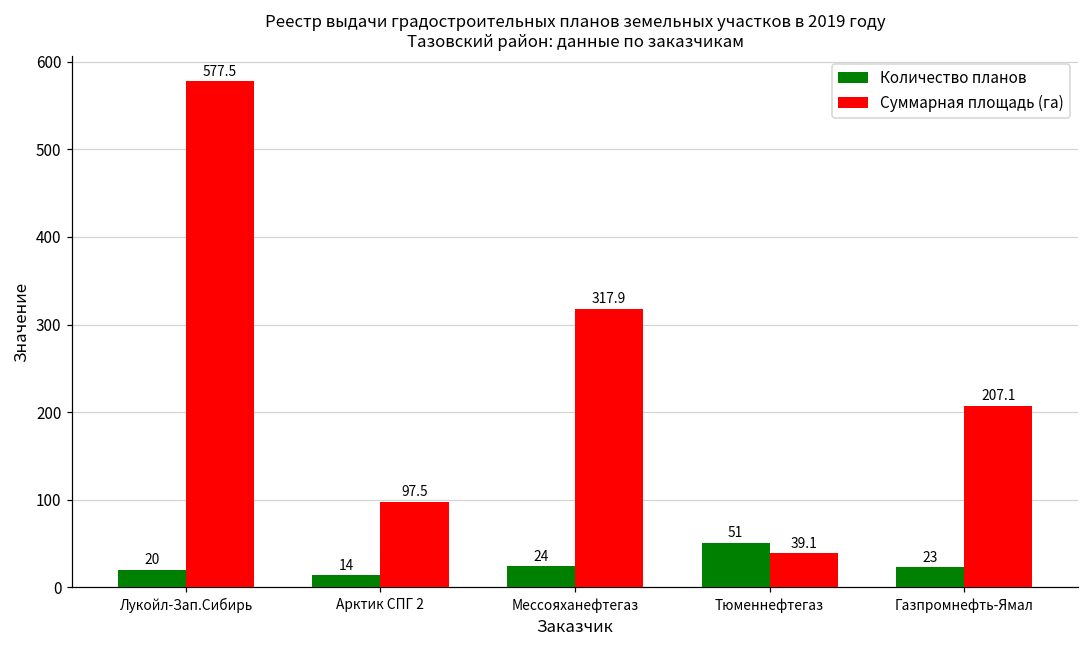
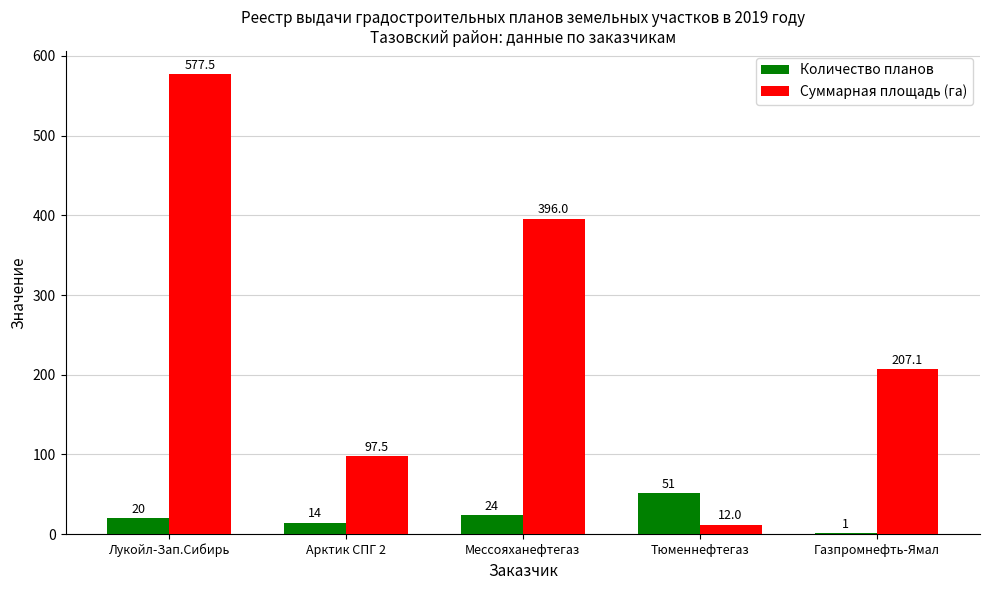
  {
    "Количество планов": {
      "Лукойл-Зап.Сибирь": 20,
      "Арктик СПГ 2": 14,
      "Мессояханефтегаз": 24,
      "Тюменнефтегаз": 51,
-     "Газпромнефть-Ямал": 23
+     "Газпромнефть-Ямал": 1
    },
    "Суммарная площадь (га)": {
      "Лукойл-Зап.Сибирь": 577.5,
      "Арктик СПГ 2": 97.5,
-     "Мессояханефтегаз": 317.9,
-     "Тюменнефтегаз": 39.1,
+     "Мессояханефтегаз": 396.0,
+     "Тюменнефтегаз": 12.0,
      "Газпромнефть-Ямал": 207.1
    }
  }
